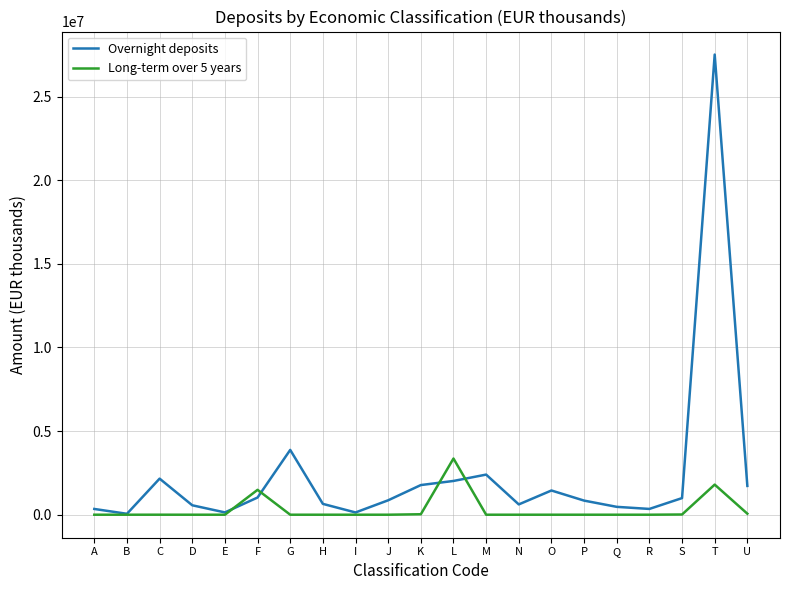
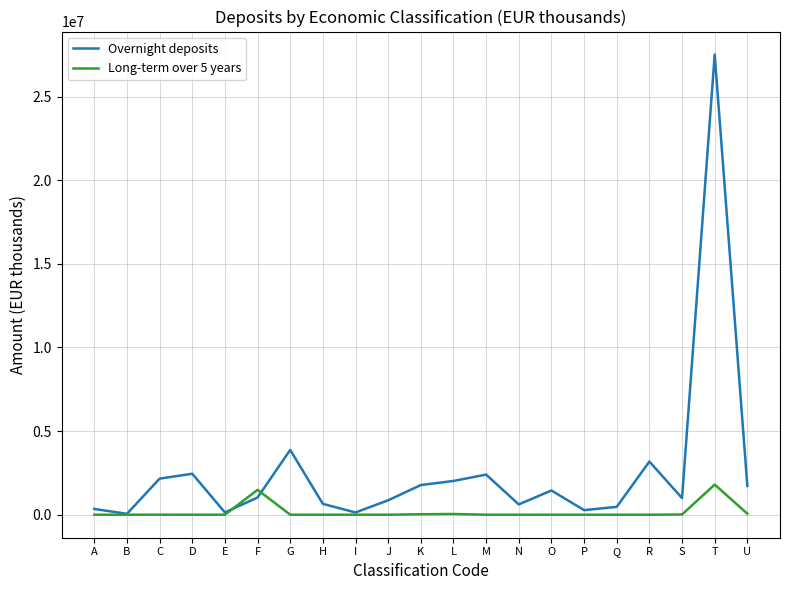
  {
    "Overnight deposits": {
      "A": 300000,
      "C": 2200000,
-     "D": 600000,
+     "D": 2400000,
      "F": 1000000,
      "G": 3900000,
      "H": 600000,
      "J": 900000,
      "K": 1800000,
      "L": 2000000,
      "M": 2400000,
      "N": 600000,
      "O": 1400000,
-     "P": 800000,
+     "P": 300000,
      "Q": 500000,
-     "R": 300000,
+     "R": 3200000,
      "S": 1000000,
      "T": 27500000,
      "U": 1700000
    },
    "Long-term over 5 years": {
      "A": 0,
      "C": 0,
      "D": 0,
      "F": 1500000,
      "G": 0,
      "H": 0,
      "J": 0,
      "K": 0,
-     "L": 3400000,
+     "L": 0,
      "M": 0,
      "N": 0,
      "O": 0,
      "P": 0,
      "Q": 0,
      "R": 0,
      "S": 0,
      "T": 1800000,
      "U": 100000
    }
  }
